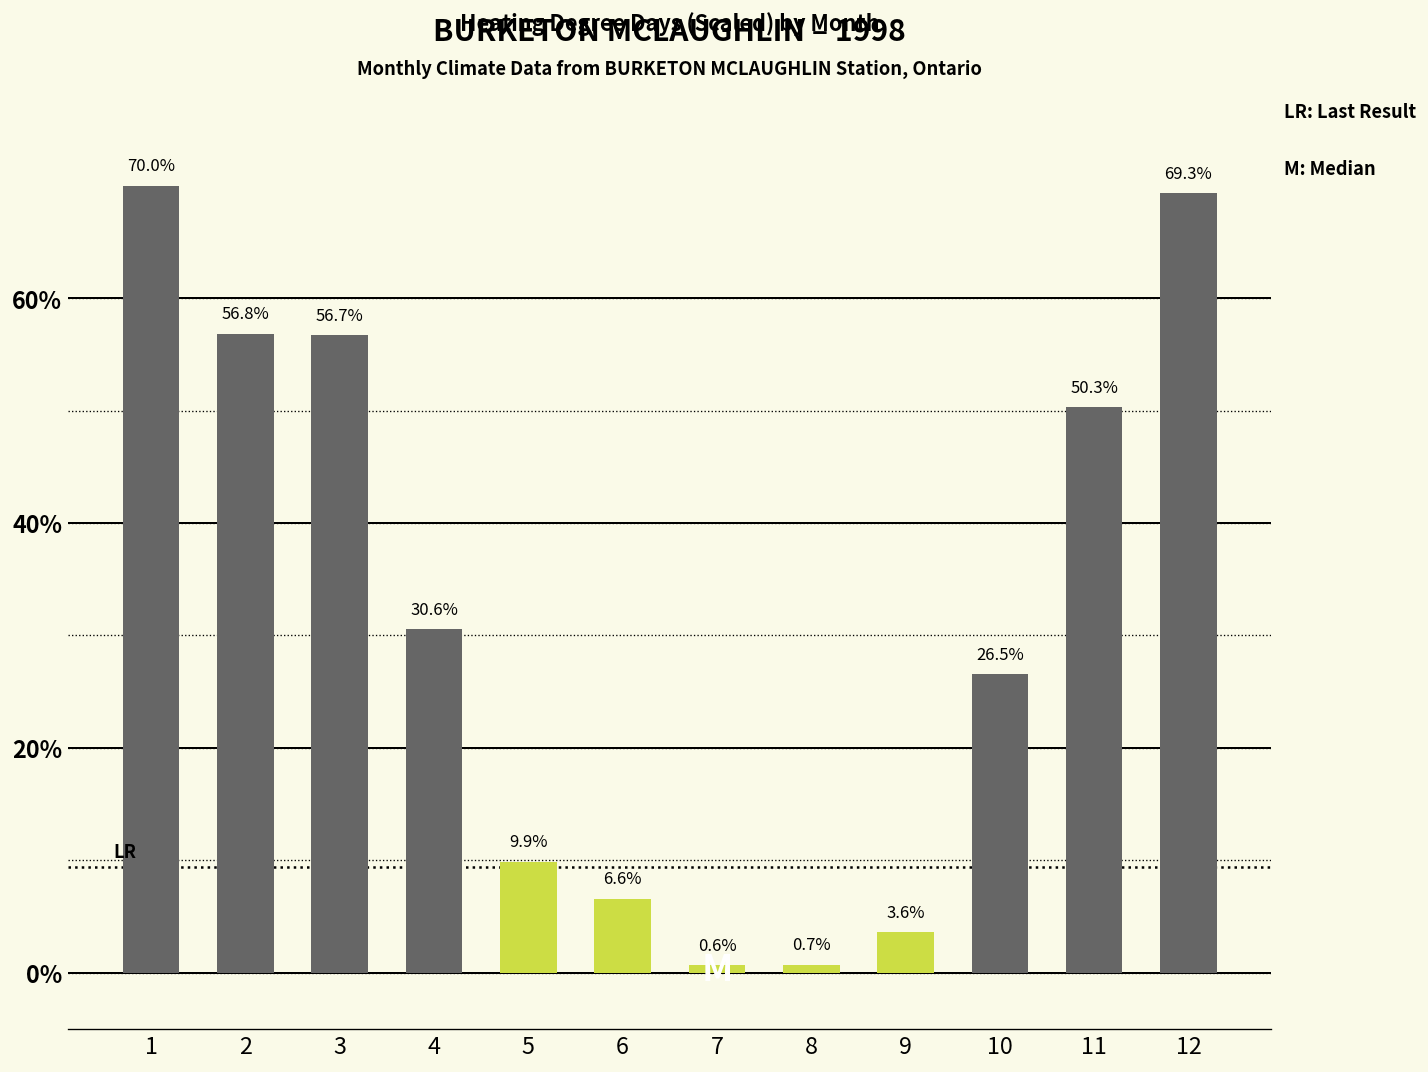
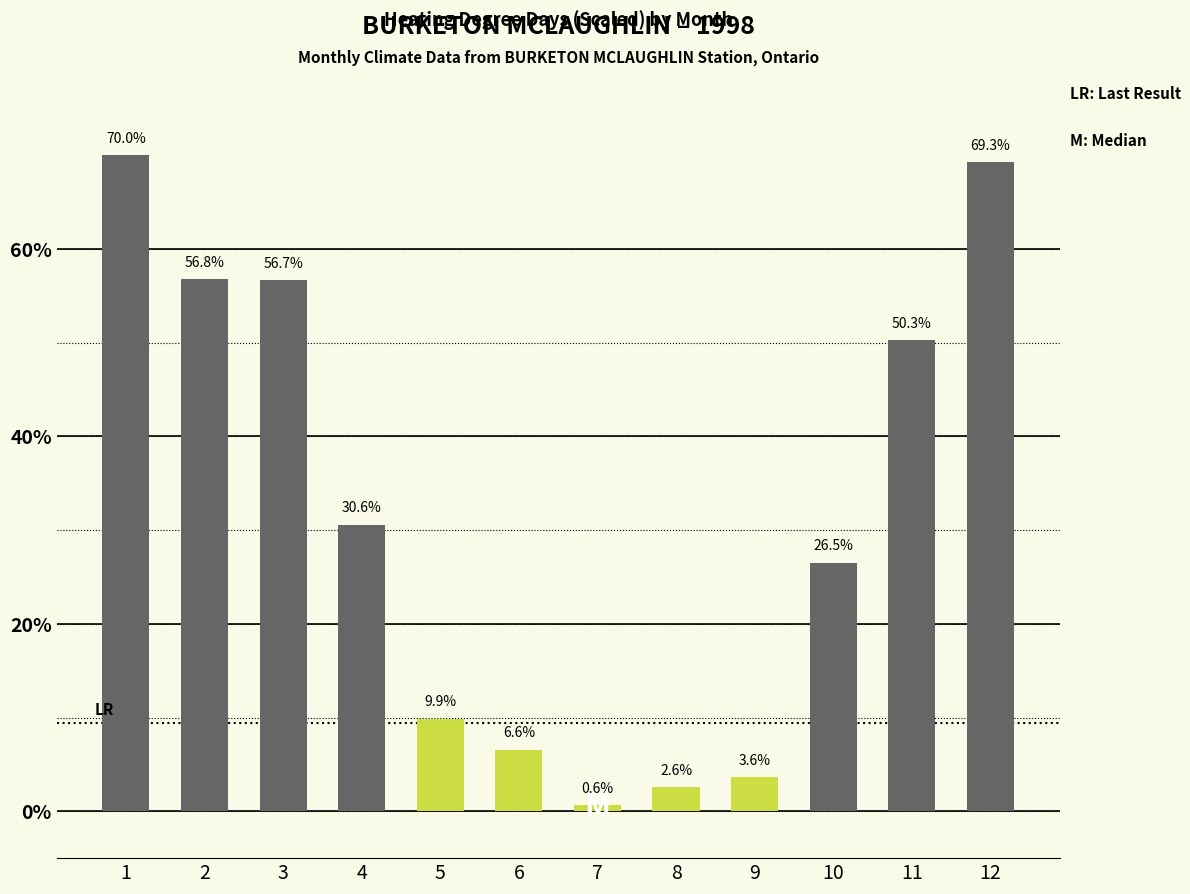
  {
    "1": "70.0%",
    "2": "56.8%",
    "3": "56.7%",
    "4": "30.6%",
    "5": "9.9%",
    "6": "6.6%",
    "7": "0.6%",
-   "8": "0.7%",
+   "8": "2.6%",
    "9": "3.6%",
    "10": "26.5%",
    "11": "50.3%",
    "12": "69.3%"
  }
